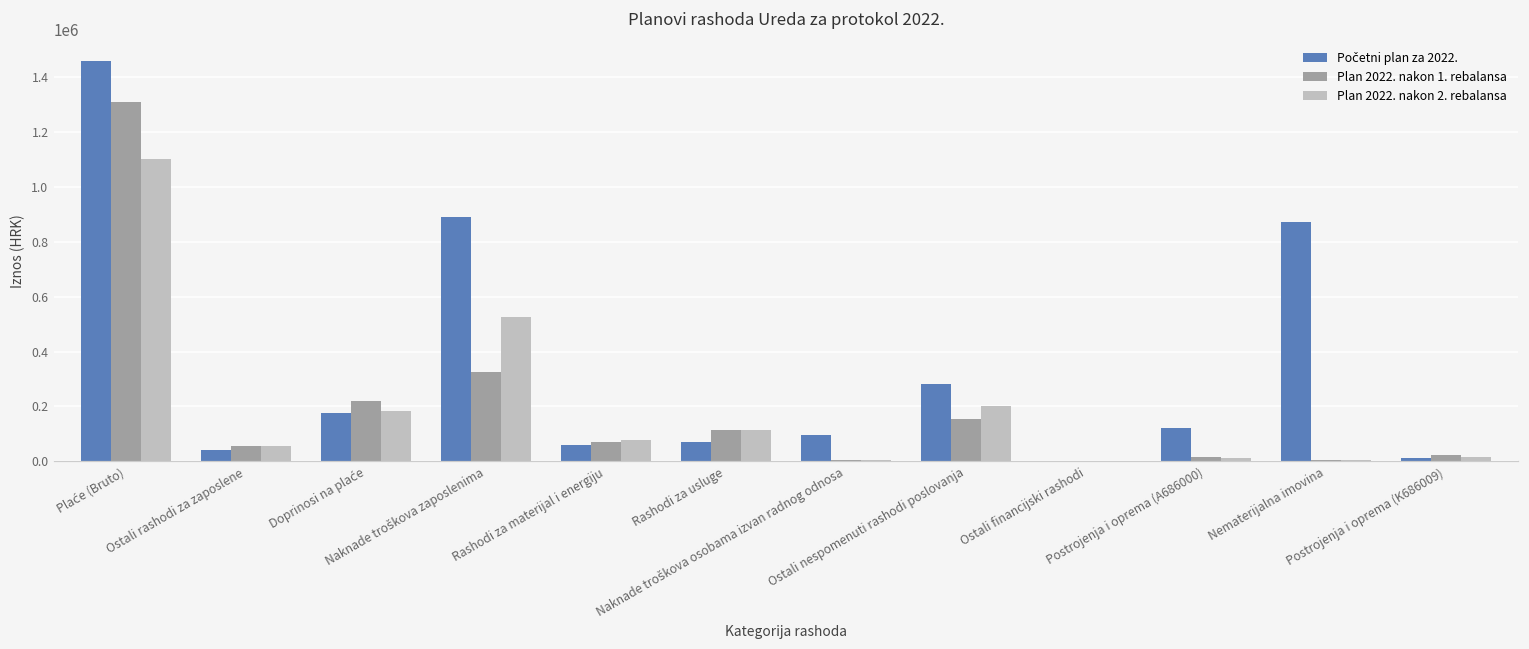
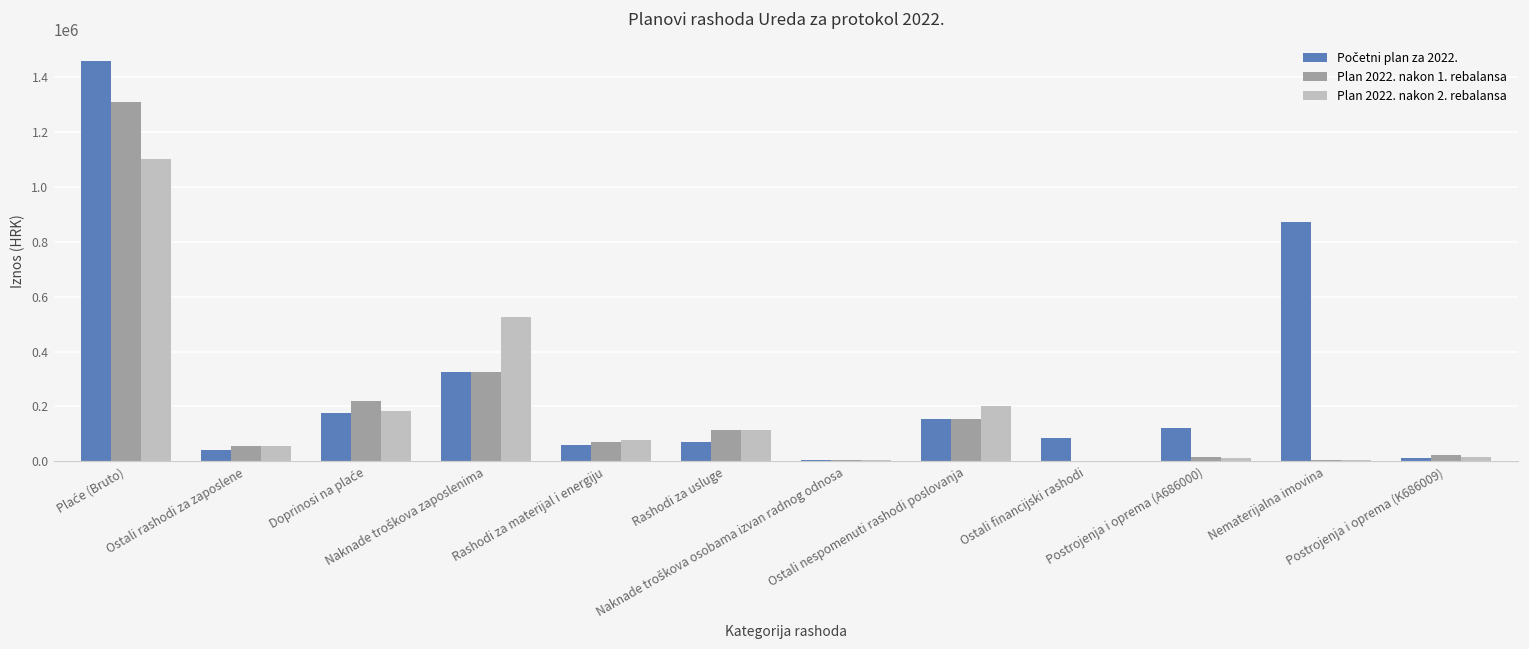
  {
    "Početni plan za 2022.": {
      "Plaće (Bruto)": 1460000,
      "Ostali rashodi za zaposlene": 40000,
      "Doprinosi na plaće": 180000,
-     "Naknade troškova zaposlenima": 890000,
+     "Naknade troškova zaposlenima": 330000,
      "Rashodi za materijal i energiju": 60000,
      "Rashodi za usluge": 70000,
-     "Naknade troškova osobama izvan radnog odnosa": 90000,
-     "Ostali nespomenuti rashodi poslovanja": 280000,
-     "Ostali financijski rashodi": 0,
+     "Naknade troškova osobama izvan radnog odnosa": 10000,
+     "Ostali nespomenuti rashodi poslovanja": 150000,
+     "Ostali financijski rashodi": 80000,
      "Postrojenja i oprema (A686000)": 120000,
      "Nematerijalna imovina": 870000,
      "Postrojenja i oprema (K686009)": 10000
    }
  }
